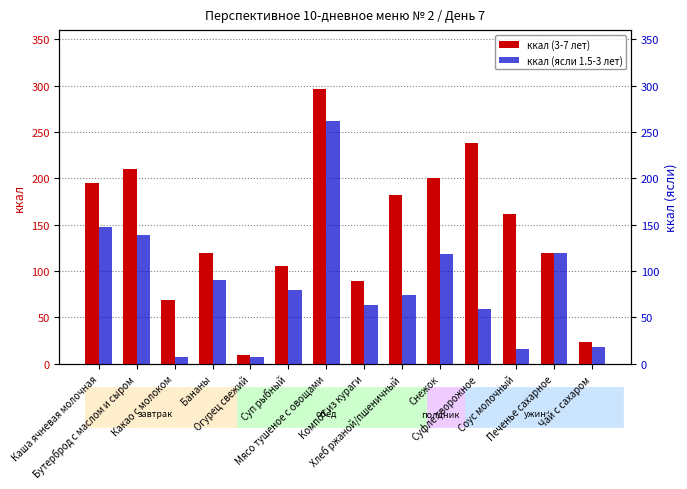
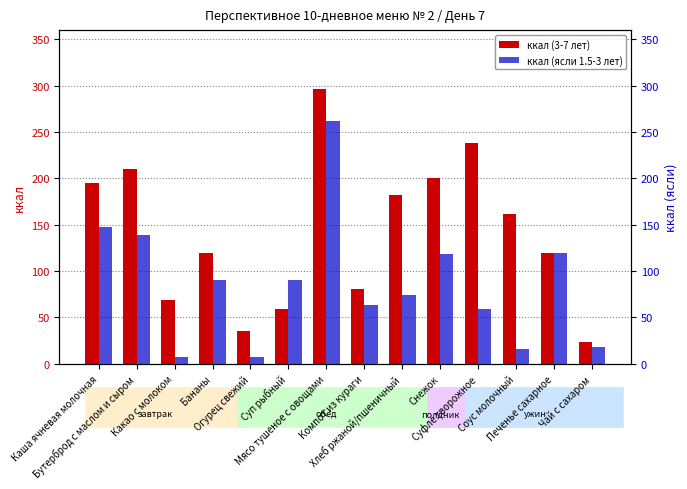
  {
    "ккал (3-7 лет)": {
      "Каша ячневая молочная": 190,
      "Бутерброд с маслом и сыром": 210,
      "Какао с молоком": 70,
      "Бананы": 120,
-     "Огурец свежий": 10,
-     "Суп рыбный": 110,
+     "Огурец свежий": 40,
+     "Суп рыбный": 60,
      "Мясо тушеное с овощами": 300,
-     "Компот из кураги": 90,
+     "Компот из кураги": 80,
      "Хлеб ржаной/пшеничный": 180,
      "Снежок": 200,
      "Суфле творожное": 240,
      "Соус молочный": 160,
      "Печенье сахарное": 120,
      "Чай с сахаром": 20
    },
    "ккал (ясли 1.5-3 лет)": {
      "Каша ячневая молочная": 150,
      "Бутерброд с маслом и сыром": 140,
      "Какао с молоком": 10,
      "Бананы": 90,
      "Огурец свежий": 10,
-     "Суп рыбный": 80,
+     "Суп рыбный": 90,
      "Мясо тушеное с овощами": 260,
      "Компот из кураги": 60,
      "Хлеб ржаной/пшеничный": 70,
      "Снежок": 120,
      "Суфле творожное": 60,
      "Соус молочный": 20,
      "Печенье сахарное": 120,
      "Чай с сахаром": 20
    }
  }
